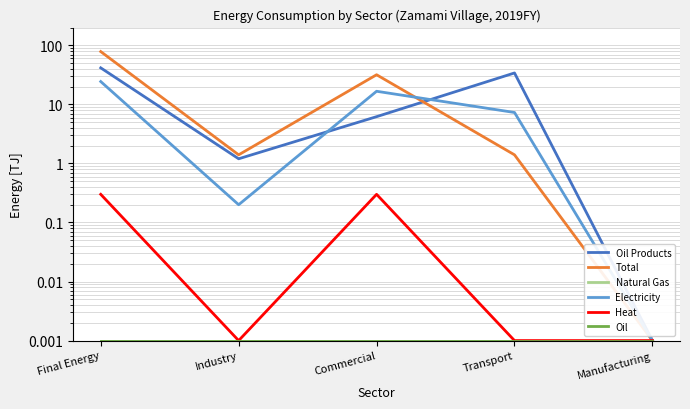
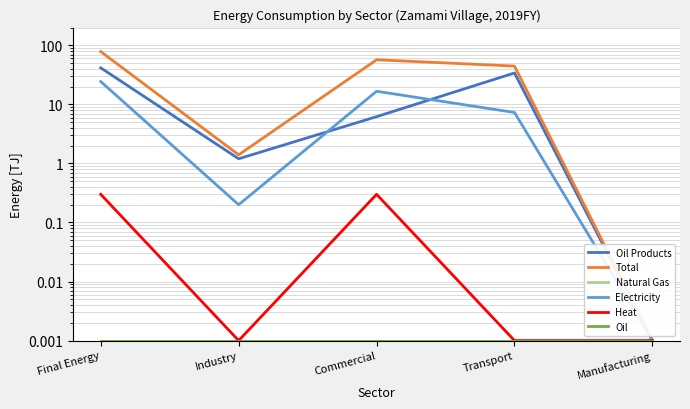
  {
    "Total": {
      "Final Energy": 80,
      "Industry": 1.4,
-     "Commercial": 30,
-     "Transport": 1.4
+     "Commercial": 60,
+     "Transport": 40
    },
    "Oil": {
      "Final Energy": 0.0010,
      "Commercial": 0.0010
    },
    "Heat": {
      "Final Energy": 0.3,
      "Commercial": 0.3
    }
  }
